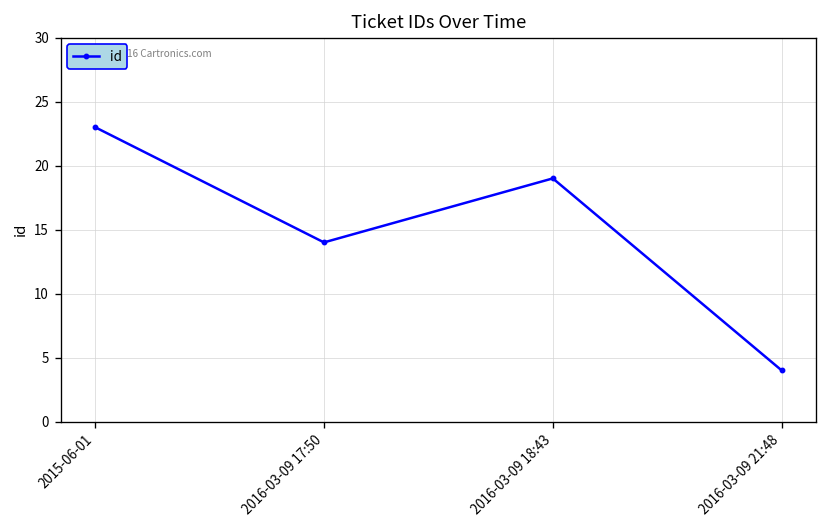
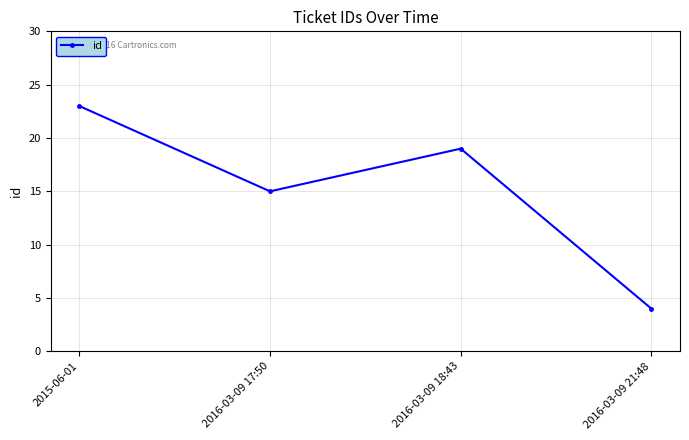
  {
    "2015-06-01": 23,
-   "2016-03-09 17:50": 14,
+   "2016-03-09 17:50": 15,
    "2016-03-09 18:43": 19,
    "2016-03-09 21:48": 4
  }
